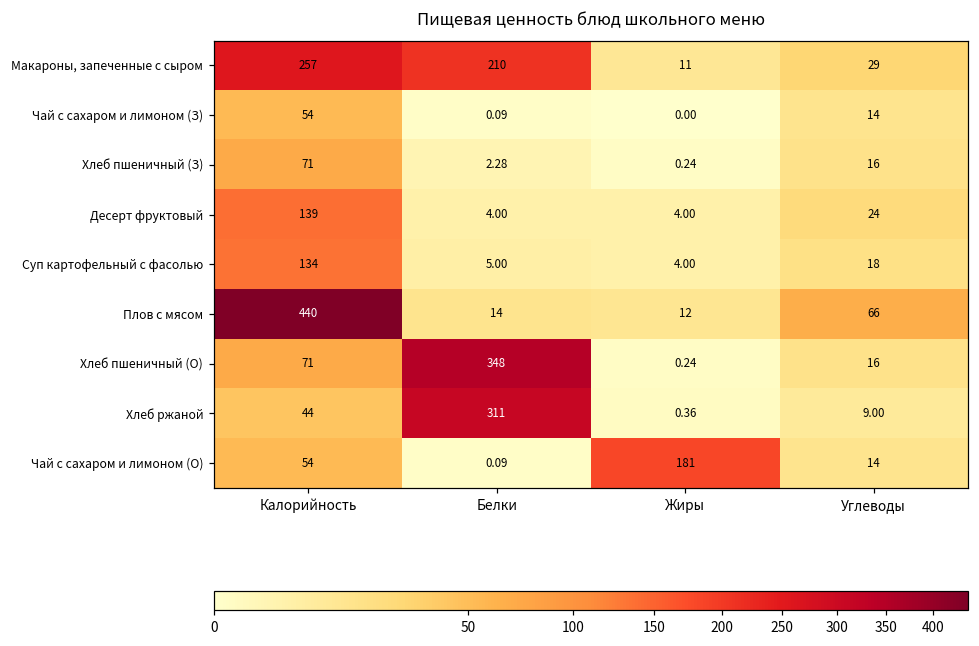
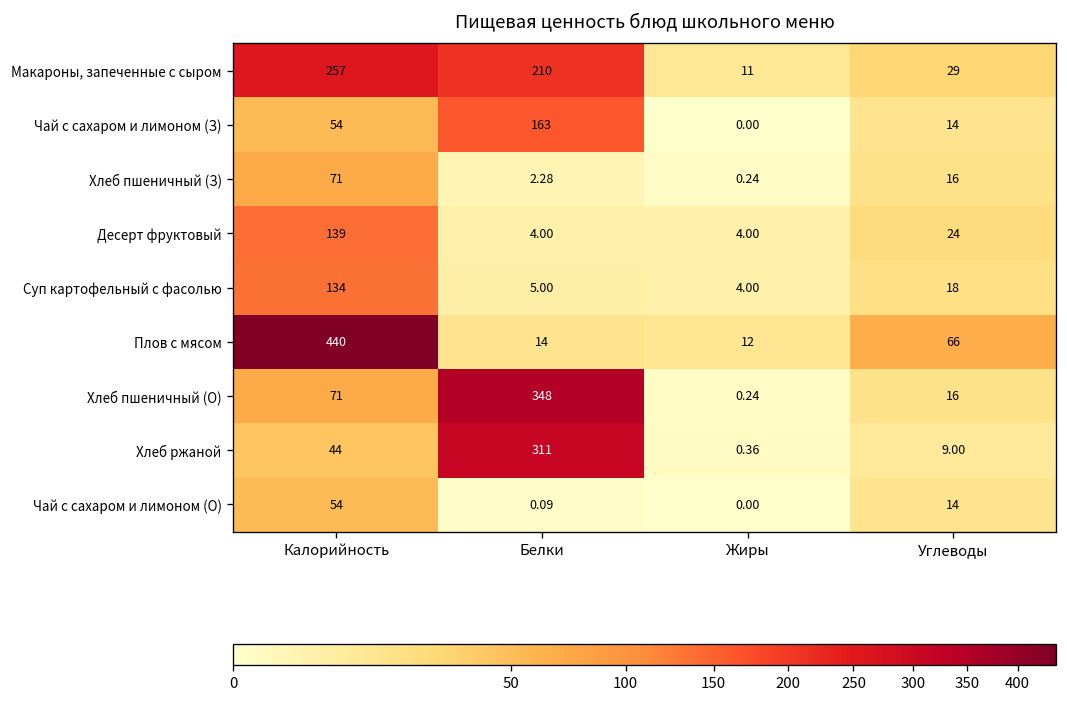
  {
    "Макароны, запеченные с сыром": {
      "Калорийность": 257,
      "Белки": 210,
      "Жиры": 11,
      "Углеводы": 29
    },
    "Чай с сахаром и лимоном (З)": {
      "Калорийность": 54,
-     "Белки": 0.09,
+     "Белки": 163,
      "Жиры": 0.00,
      "Углеводы": 14
    },
    "Хлеб пшеничный (З)": {
      "Калорийность": 71,
      "Белки": 2.28,
      "Жиры": 0.24,
      "Углеводы": 16
    },
    "Десерт фруктовый": {
      "Калорийность": 139,
      "Белки": 4.00,
      "Жиры": 4.00,
      "Углеводы": 24
    },
    "Суп картофельный с фасолью": {
      "Калорийность": 134,
      "Белки": 5.00,
      "Жиры": 4.00,
      "Углеводы": 18
    },
    "Плов с мясом": {
      "Калорийность": 440,
      "Белки": 14,
      "Жиры": 12,
      "Углеводы": 66
    },
    "Хлеб пшеничный (О)": {
      "Калорийность": 71,
      "Белки": 348,
      "Жиры": 0.24,
      "Углеводы": 16
    },
    "Хлеб ржаной": {
      "Калорийность": 44,
      "Белки": 311,
      "Жиры": 0.36,
      "Углеводы": 9.00
    },
    "Чай с сахаром и лимоном (О)": {
      "Калорийность": 54,
      "Белки": 0.09,
-     "Жиры": 181,
+     "Жиры": 0.00,
      "Углеводы": 14
    }
  }
